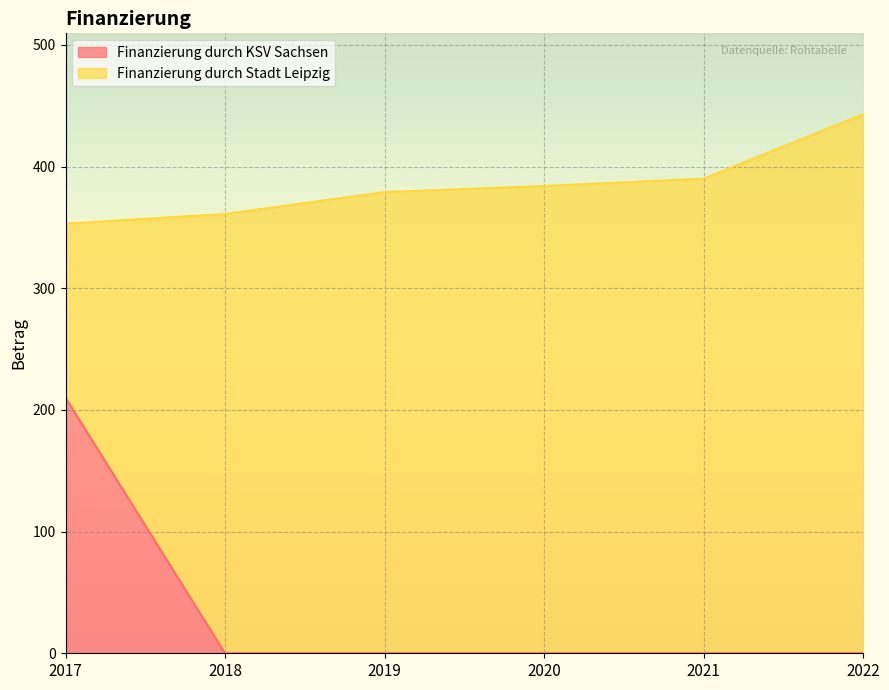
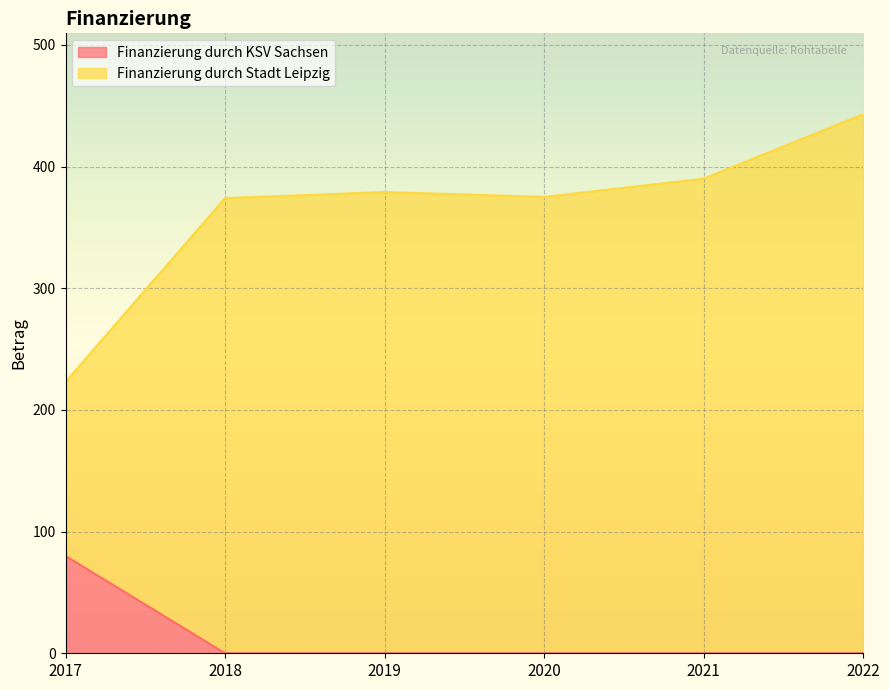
  {
    "Finanzierung durch KSV Sachsen": {
-     "2017": 210,
+     "2017": 80,
      "2018": 0,
      "2019": 0,
      "2020": 0,
      "2021": 0,
      "2022": 0
    },
    "Finanzierung durch Stadt Leipzig": {
      "2017": 143,
-     "2018": 361,
+     "2018": 374,
      "2019": 379,
-     "2020": 384,
+     "2020": 375,
      "2021": 390,
      "2022": 443
    }
  }
